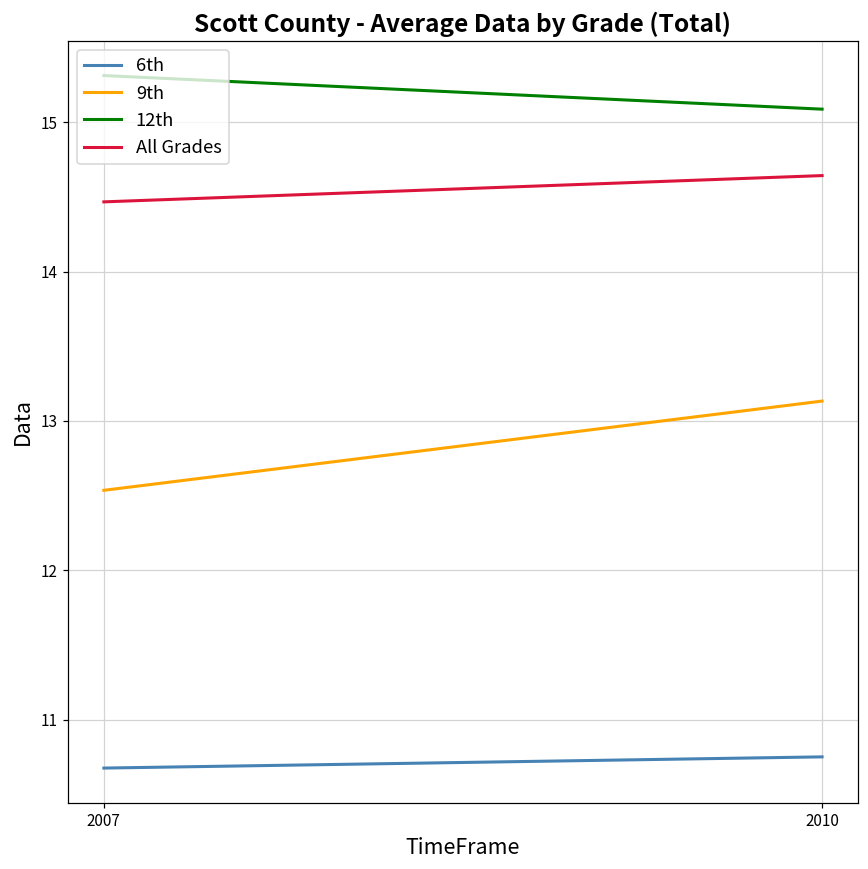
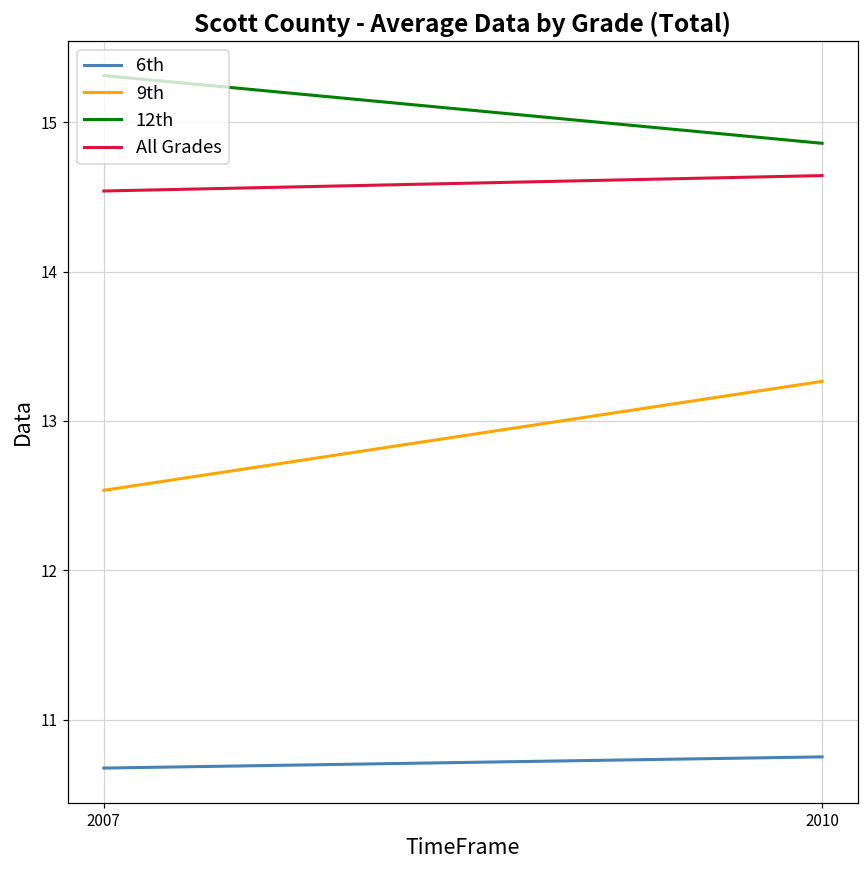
  {
    "6th": {
      "2007": 10.68,
      "2010": 10.75
    },
    "9th": {
      "2007": 12.54,
-     "2010": 13.13
+     "2010": 13.26
    },
    "12th": {
-     "2010": 15.09
+     "2010": 14.86
    },
    "All Grades": {
-     "2007": 14.47,
+     "2007": 14.54,
      "2010": 14.64
    }
  }
